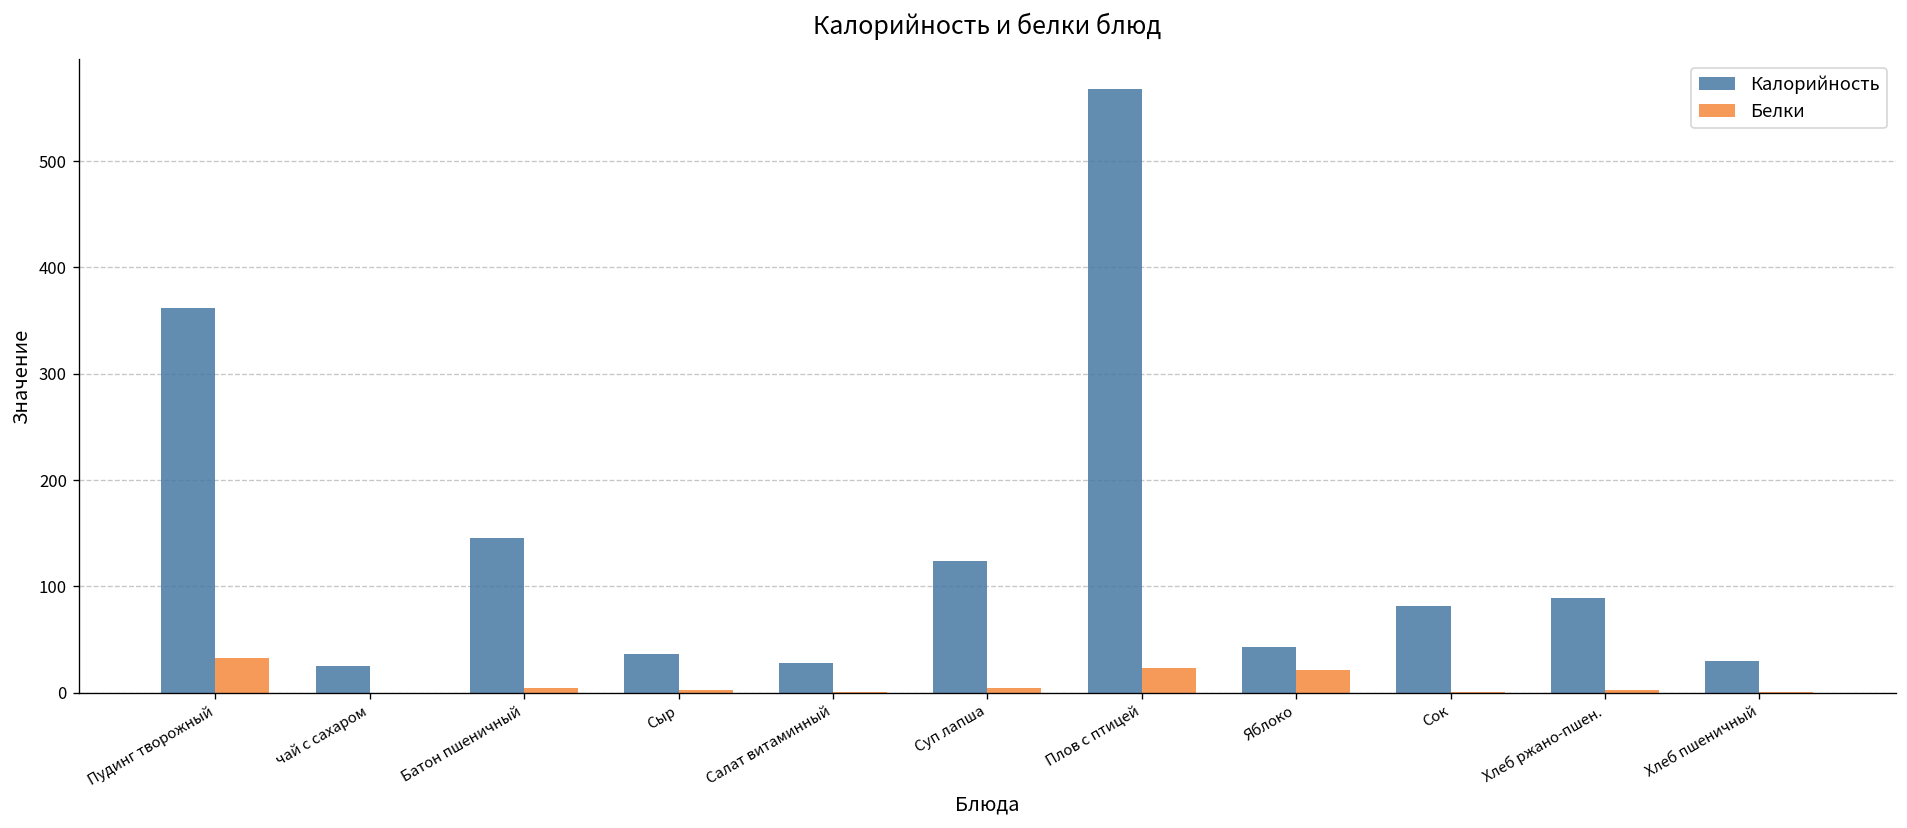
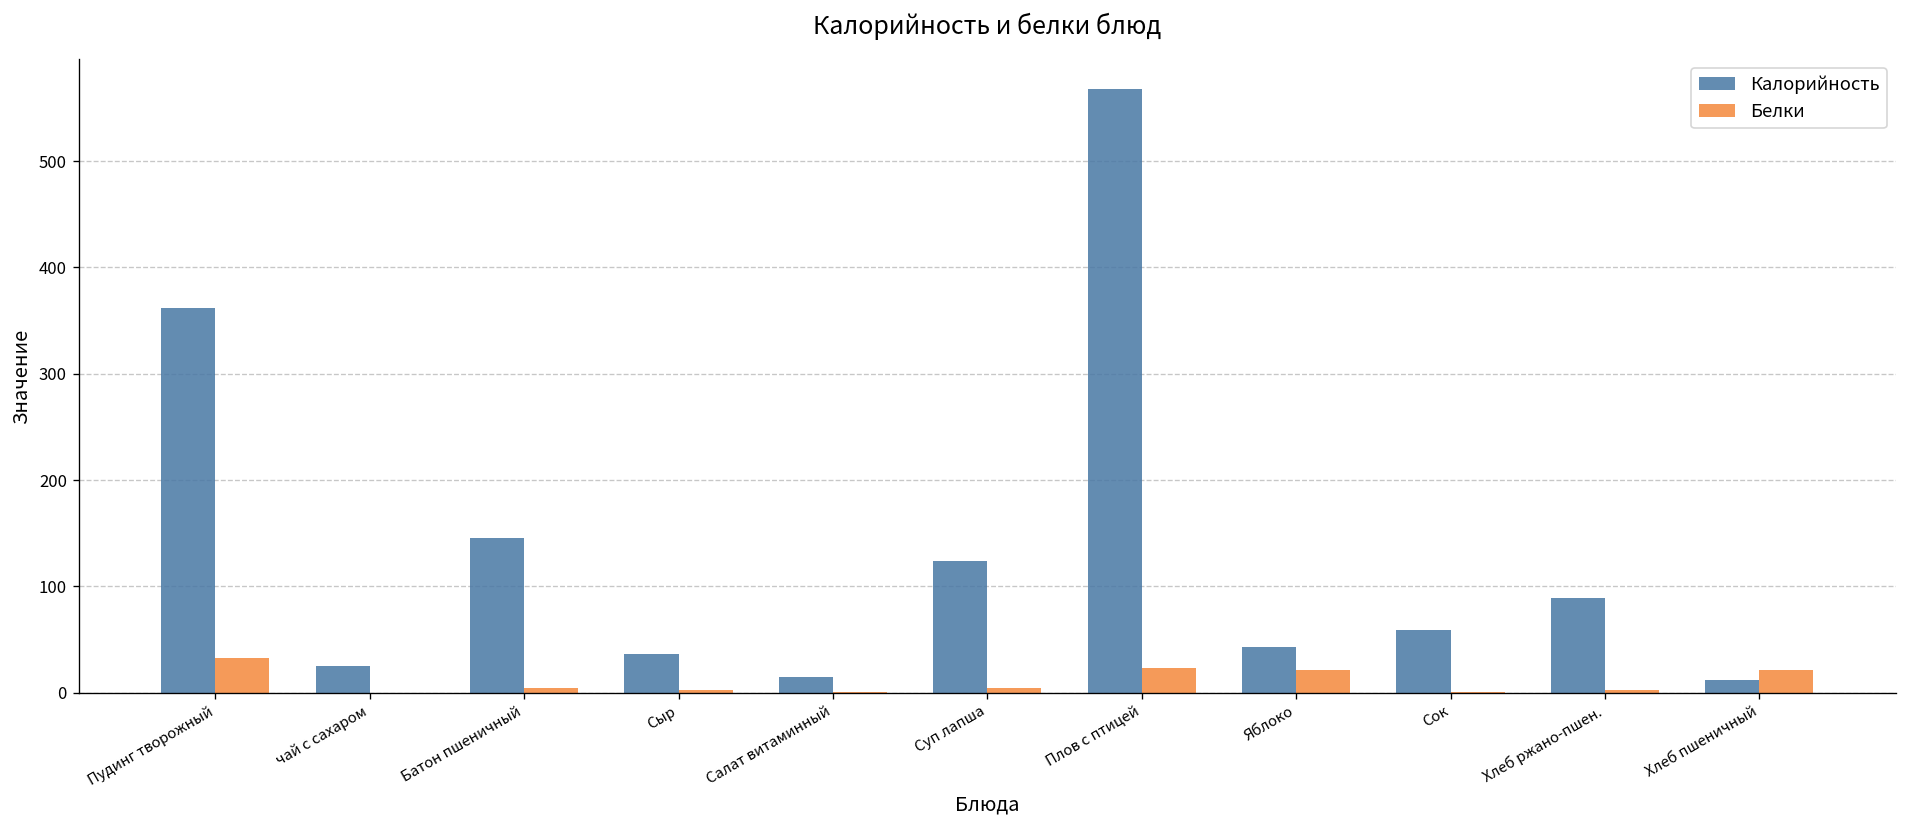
  {
    "Калорийность": {
      "Пудинг творожный": 360,
      "чай с сахаром": 30,
      "Батон пшеничный": 150,
      "Сыр": 40,
-     "Салат витаминный": 30,
+     "Салат витаминный": 20,
      "Суп лапша": 120,
      "Плов с птицей": 570,
      "Яблоко": 40,
-     "Сок": 80,
+     "Сок": 60,
      "Хлеб ржано-пшен.": 90,
-     "Хлеб пшеничный": 30
+     "Хлеб пшеничный": 10
    },
    "Белки": {
      "Пудинг творожный": 30,
      "чай с сахаром": 0,
      "Батон пшеничный": 0,
      "Суп лапша": 0,
      "Плов с птицей": 20,
      "Яблоко": 20,
      "Хлеб ржано-пшен.": 0,
-     "Хлеб пшеничный": 0
+     "Хлеб пшеничный": 20
    }
  }
